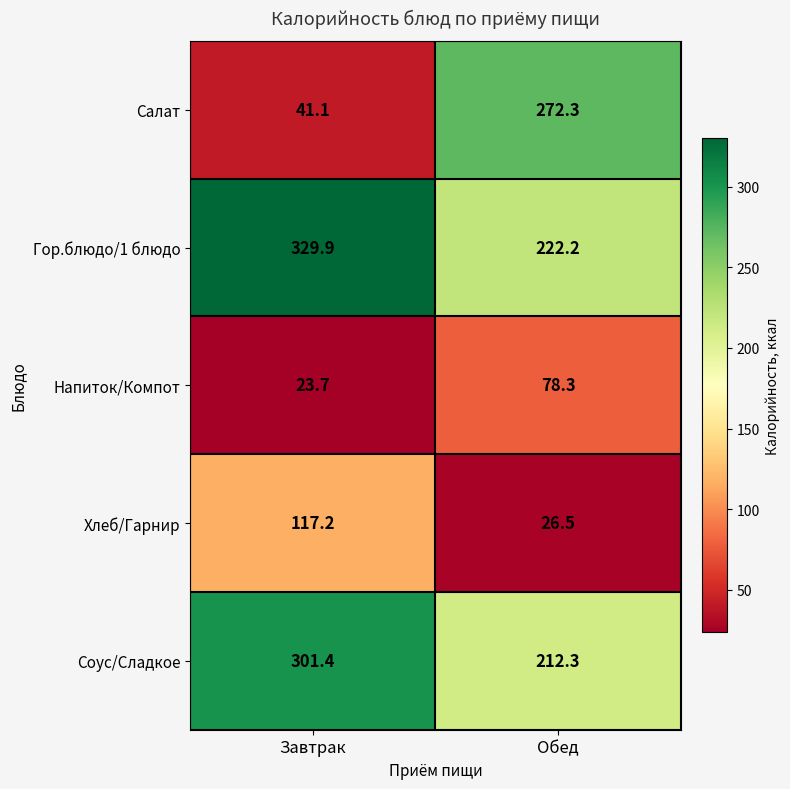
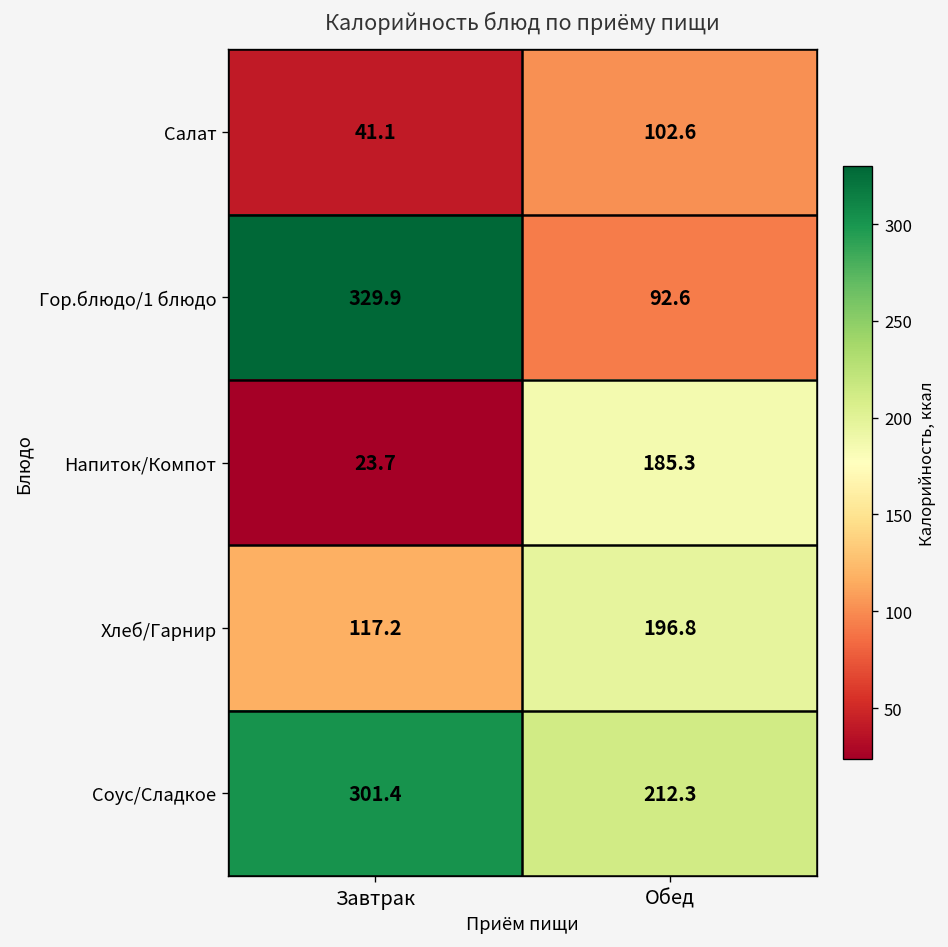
  {
    "Салат": {
      "Завтрак": 41.1,
-     "Обед": 272.3
+     "Обед": 102.6
    },
    "Гор.блюдо/1 блюдо": {
      "Завтрак": 329.9,
-     "Обед": 222.2
+     "Обед": 92.6
    },
    "Напиток/Компот": {
      "Завтрак": 23.7,
-     "Обед": 78.3
+     "Обед": 185.3
    },
    "Хлеб/Гарнир": {
      "Завтрак": 117.2,
-     "Обед": 26.5
+     "Обед": 196.8
    },
    "Соус/Сладкое": {
      "Завтрак": 301.4,
      "Обед": 212.3
    }
  }
